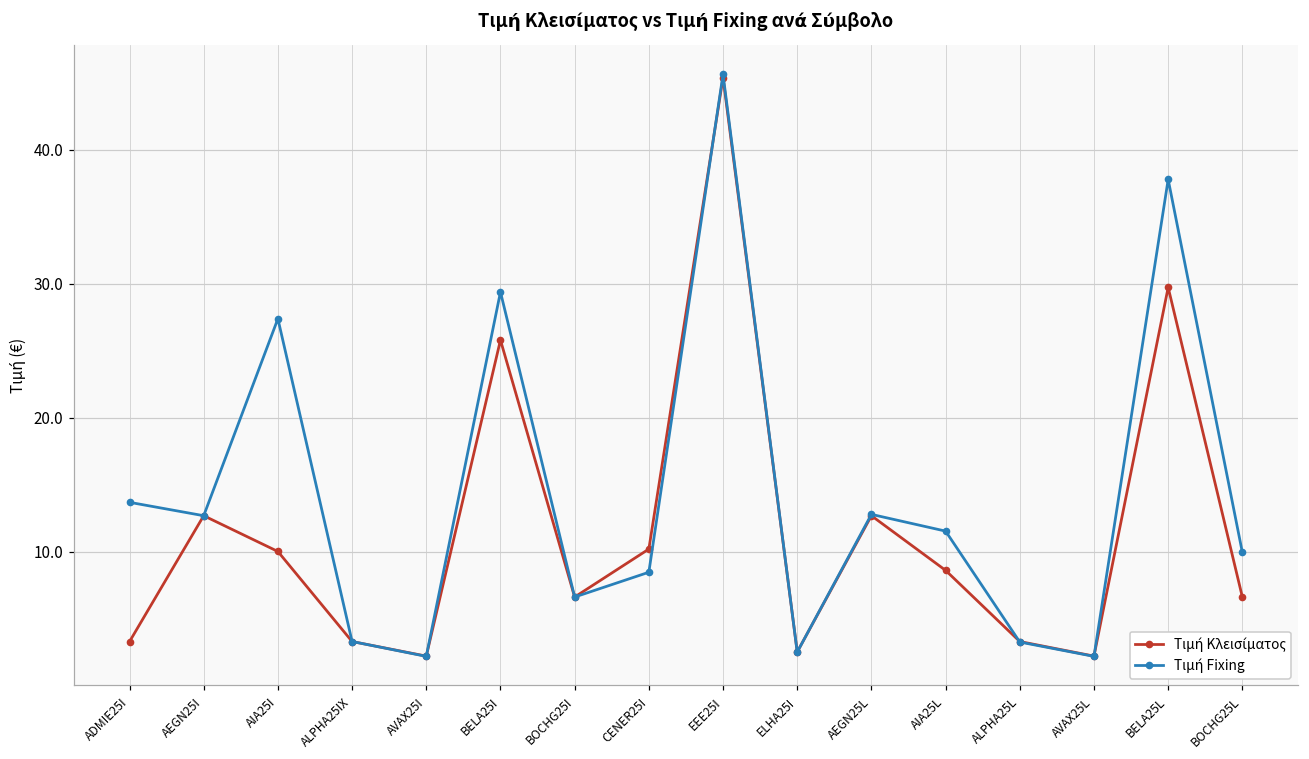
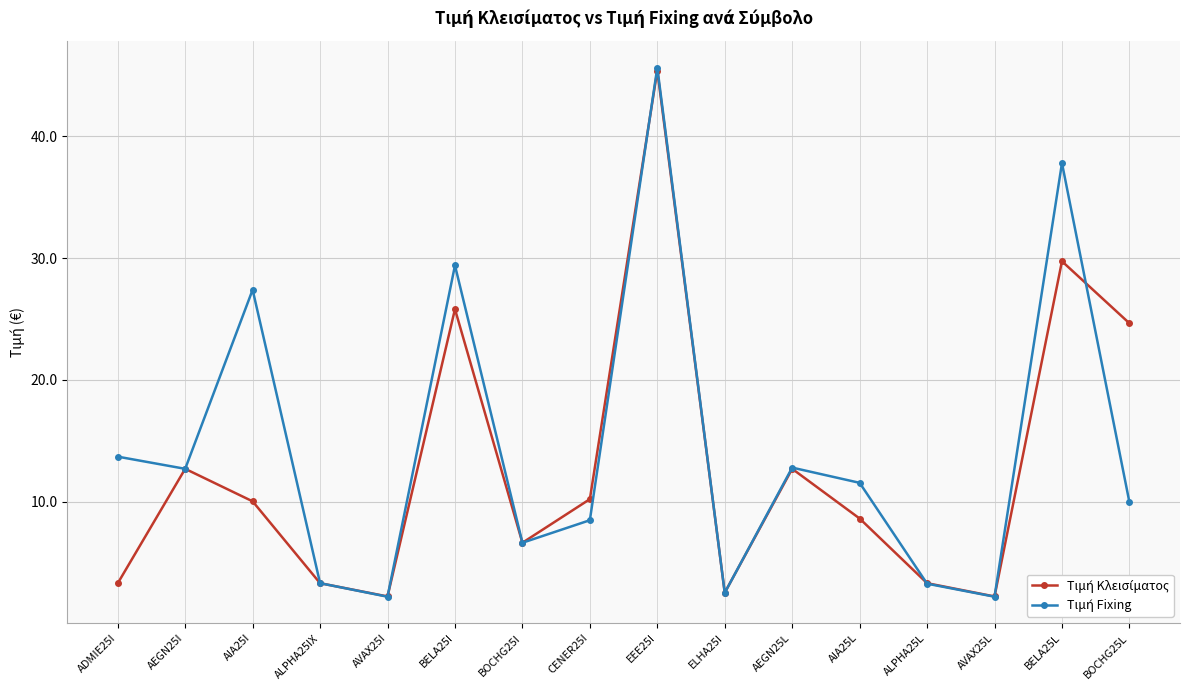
  {
    "Τιμή Κλεισίματος": {
      "ADMIE25I": 3.3,
      "AIA25I": 10.0,
      "BELA25I": 25.8,
      "CENER25I": 10.2,
      "EEE25I": 45.4,
      "AIA25L": 8.6,
      "BELA25L": 29.7,
-     "BOCHG25L": 6.6
+     "BOCHG25L": 24.7
    },
    "Τιμή Fixing": {
      "ADMIE25I": 13.7,
      "AIA25I": 27.4,
      "BELA25I": 29.4,
      "CENER25I": 8.5,
      "EEE25I": 45.6,
      "AIA25L": 11.6,
      "BELA25L": 37.8,
      "BOCHG25L": 10.0
    }
  }
